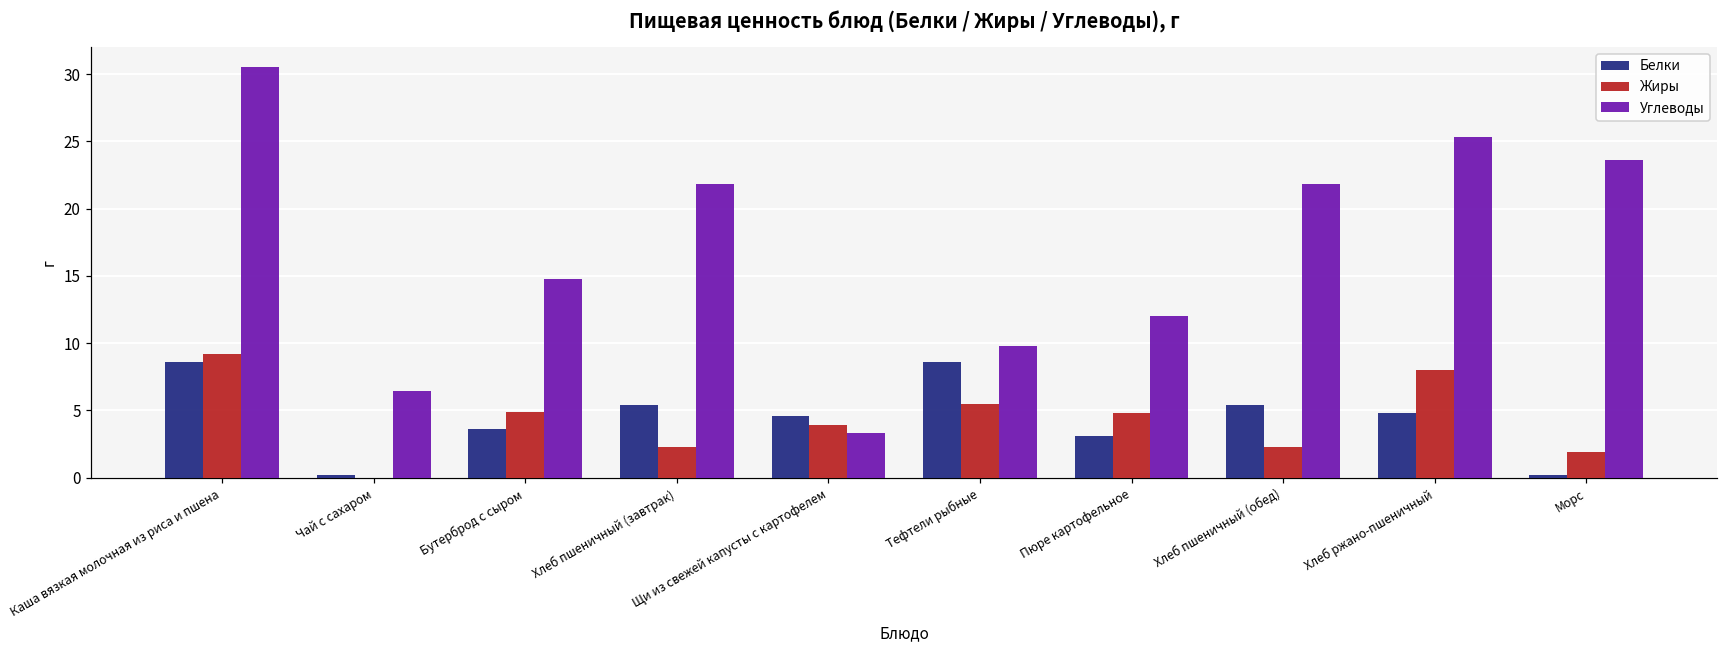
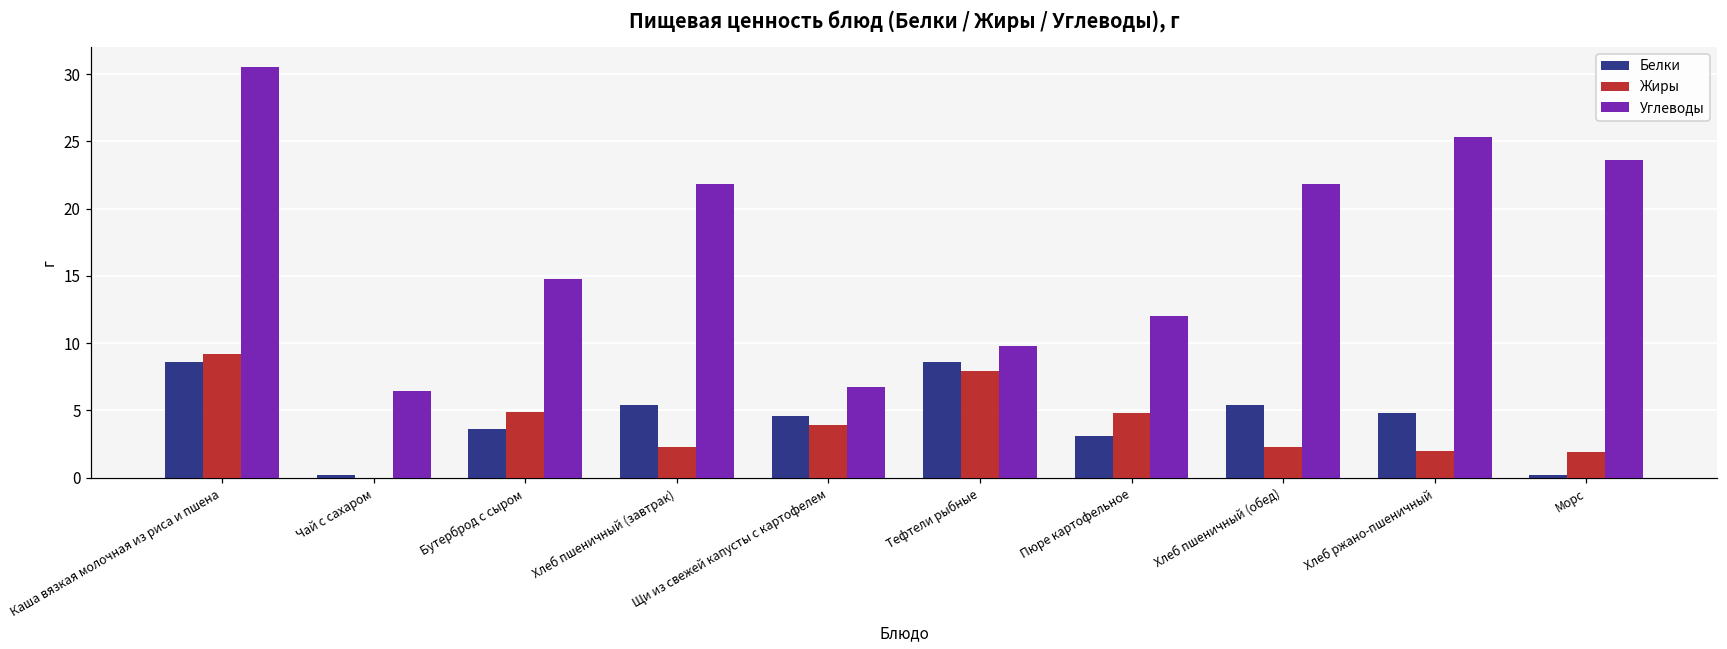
  {
    "Белки": {
      "Каша вязкая молочная из риса и пшена": 8.6,
      "Бутерброд с сыром": 3.6,
      "Хлеб пшеничный (завтрак)": 5.4,
      "Щи из свежей капусты с картофелем": 4.6,
      "Тефтели рыбные": 8.6,
      "Пюре картофельное": 3.1,
      "Хлеб пшеничный (обед)": 5.4,
      "Хлеб ржано-пшеничный": 4.8
    },
    "Жиры": {
      "Каша вязкая молочная из риса и пшена": 9.2,
      "Чай с сахаром": 0.0,
      "Бутерброд с сыром": 4.9,
      "Хлеб пшеничный (завтрак)": 2.3,
      "Щи из свежей капусты с картофелем": 3.9,
-     "Тефтели рыбные": 5.5,
+     "Тефтели рыбные": 7.9,
      "Пюре картофельное": 4.8,
      "Хлеб пшеничный (обед)": 2.3,
-     "Хлеб ржано-пшеничный": 8,
+     "Хлеб ржано-пшеничный": 2,
      "Морс": 1.9
    },
    "Углеводы": {
      "Каша вязкая молочная из риса и пшена": 30.5,
      "Чай с сахаром": 6.4,
      "Бутерброд с сыром": 14.8,
      "Хлеб пшеничный (завтрак)": 21.8,
-     "Щи из свежей капусты с картофелем": 3.3,
+     "Щи из свежей капусты с картофелем": 6.7,
      "Тефтели рыбные": 9.8,
      "Пюре картофельное": 12.0,
      "Хлеб пшеничный (обед)": 21.8,
      "Хлеб ржано-пшеничный": 25.3,
      "Морс": 23.6
    }
  }
